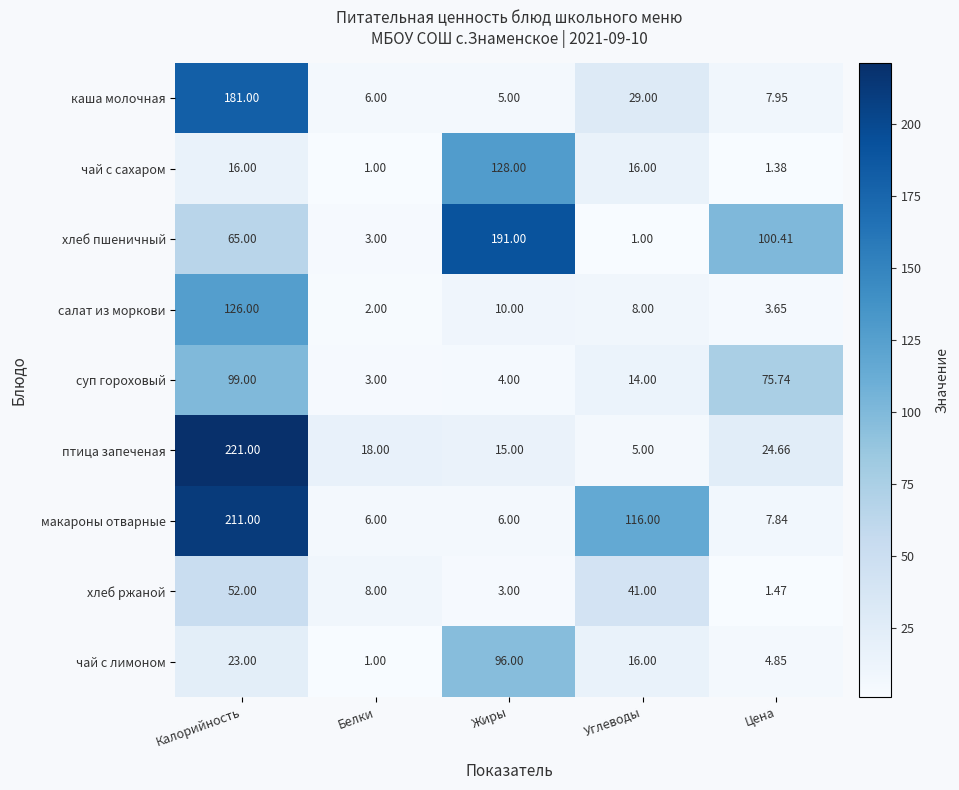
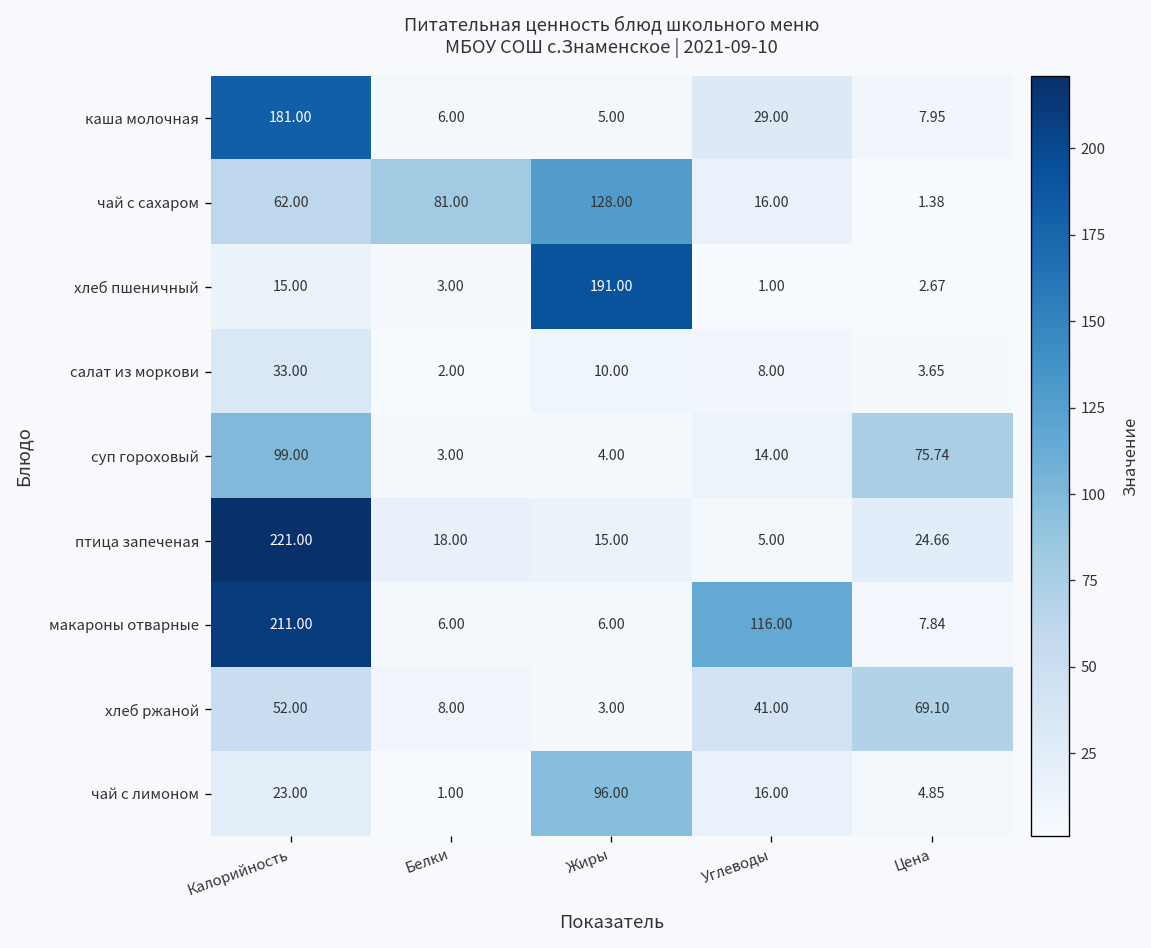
  {
    "каша молочная": {
      "Калорийность": 181.00,
      "Белки": 6.00,
      "Жиры": 5.00,
      "Углеводы": 29.00,
      "Цена": 7.95
    },
    "чай с сахаром": {
-     "Калорийность": 16.00,
-     "Белки": 1.00,
+     "Калорийность": 62.00,
+     "Белки": 81.00,
      "Жиры": 128.00,
      "Углеводы": 16.00,
      "Цена": 1.38
    },
    "хлеб пшеничный": {
-     "Калорийность": 65.00,
+     "Калорийность": 15.00,
      "Белки": 3.00,
      "Жиры": 191.00,
      "Углеводы": 1.00,
-     "Цена": 100.41
+     "Цена": 2.67
    },
    "салат из моркови": {
-     "Калорийность": 126.00,
+     "Калорийность": 33.00,
      "Белки": 2.00,
      "Жиры": 10.00,
      "Углеводы": 8.00,
      "Цена": 3.65
    },
    "суп гороховый": {
      "Калорийность": 99.00,
      "Белки": 3.00,
      "Жиры": 4.00,
      "Углеводы": 14.00,
      "Цена": 75.74
    },
    "птица запеченая": {
      "Калорийность": 221.00,
      "Белки": 18.00,
      "Жиры": 15.00,
      "Углеводы": 5.00,
      "Цена": 24.66
    },
    "макароны отварные": {
      "Калорийность": 211.00,
      "Белки": 6.00,
      "Жиры": 6.00,
      "Углеводы": 116.00,
      "Цена": 7.84
    },
    "хлеб ржаной": {
      "Калорийность": 52.00,
      "Белки": 8.00,
      "Жиры": 3.00,
      "Углеводы": 41.00,
-     "Цена": 1.47
+     "Цена": 69.10
    },
    "чай с лимоном": {
      "Калорийность": 23.00,
      "Белки": 1.00,
      "Жиры": 96.00,
      "Углеводы": 16.00,
      "Цена": 4.85
    }
  }
